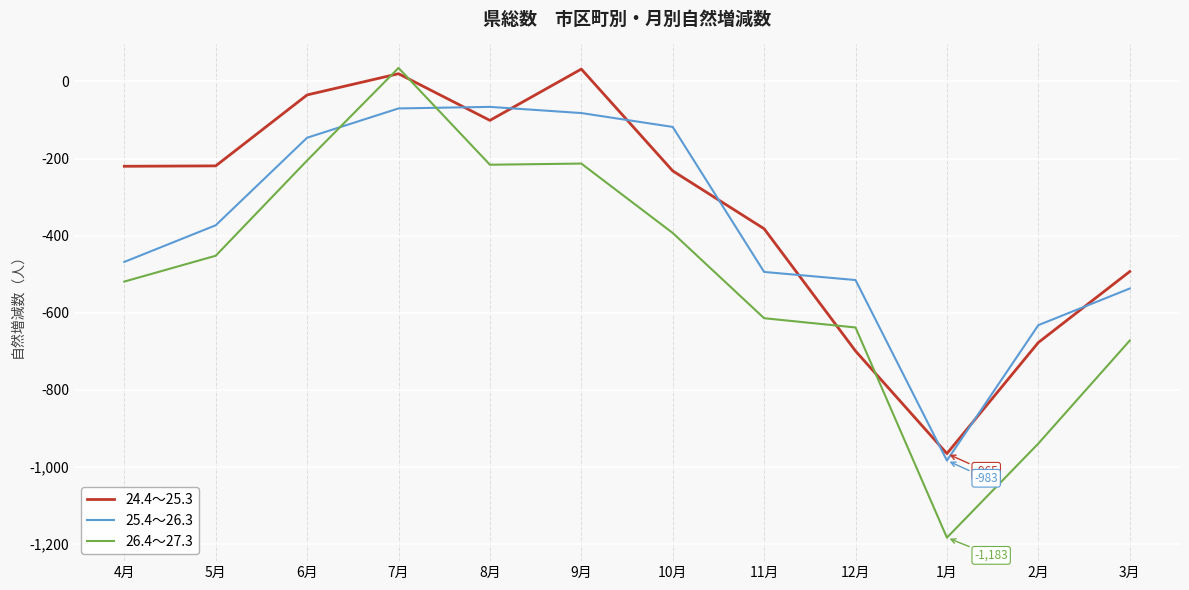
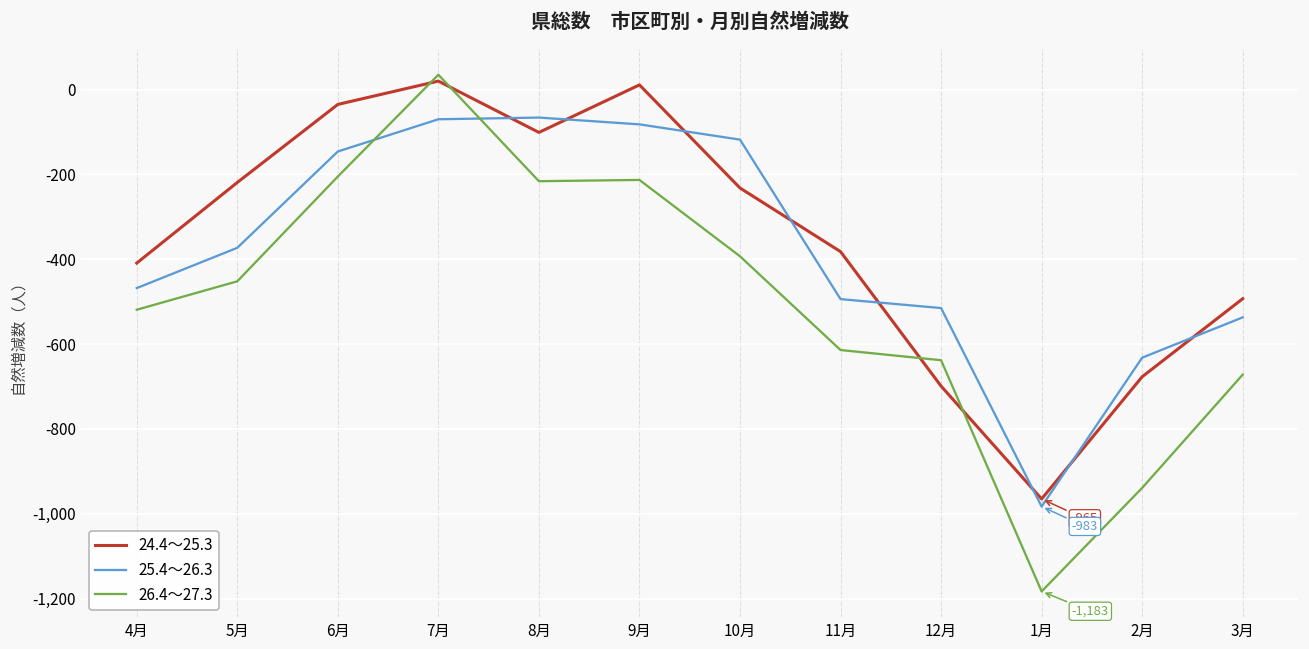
  {
    "24.4～25.3": {
-     "4月": -220,
+     "4月": -410,
      "5月": -220,
      "6月": -40,
      "7月": 20,
      "8月": -100,
-     "9月": 30,
+     "9月": 10,
      "10月": -230,
      "11月": -380,
      "12月": -700,
      "2月": -680,
      "3月": -490
    },
    "25.4～26.3": {
      "4月": -470,
      "5月": -370,
      "6月": -150,
      "7月": -70,
      "8月": -70,
      "9月": -80,
      "10月": -120,
      "11月": -490,
      "12月": -520,
      "2月": -630,
      "3月": -540
    },
    "26.4～27.3": {
      "4月": -520,
      "5月": -450,
      "6月": -210,
      "7月": 40,
      "8月": -220,
      "9月": -210,
      "10月": -390,
      "11月": -610,
      "12月": -640,
      "2月": -940,
      "3月": -670
    }
  }
